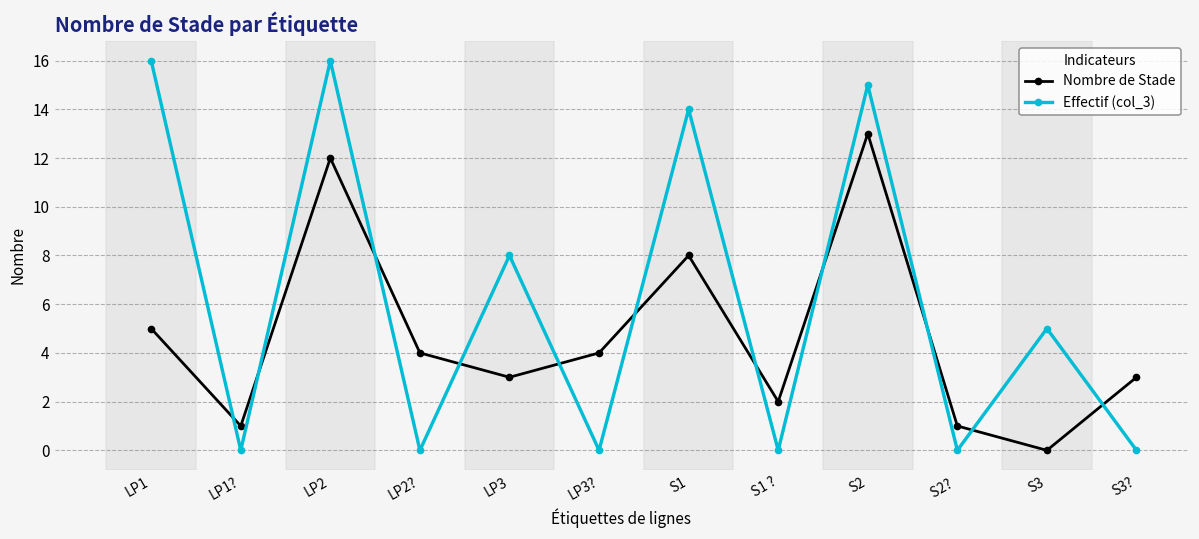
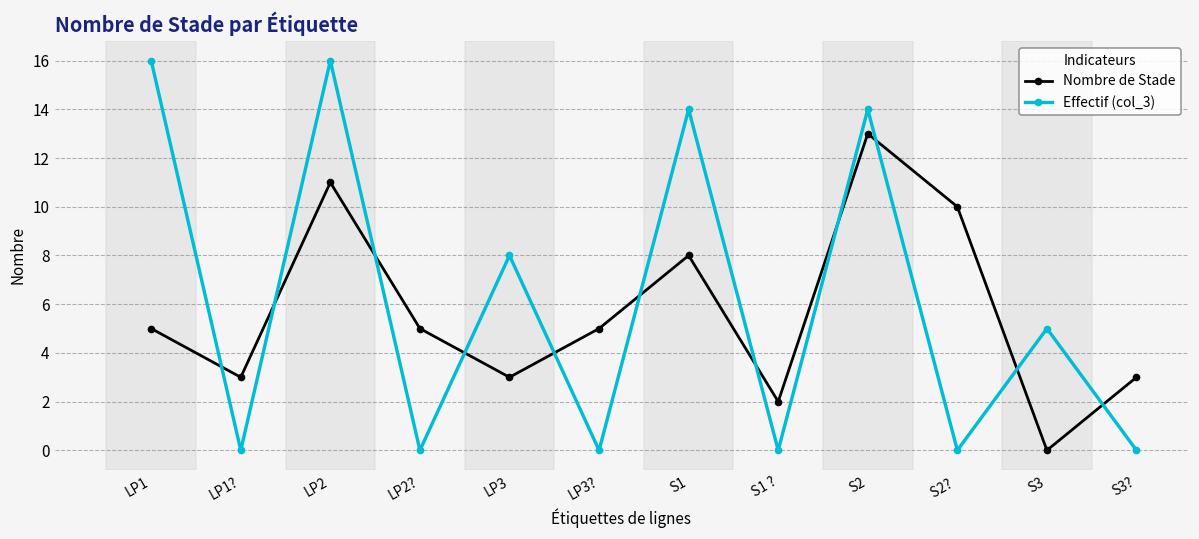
  {
    "Nombre de Stade": {
      "LP1": 5,
-     "LP1?": 1,
-     "LP2": 12,
-     "LP2?": 4,
+     "LP1?": 3,
+     "LP2": 11,
+     "LP2?": 5,
      "LP3": 3,
-     "LP3?": 4,
+     "LP3?": 5,
      "S1": 8,
      "S1 ?": 2,
      "S2": 13,
-     "S2?": 1,
+     "S2?": 10,
      "S3": 0,
      "S3?": 3
    },
    "Effectif (col_3)": {
      "LP1": 16,
      "LP1?": 0,
      "LP2": 16,
      "LP2?": 0,
      "LP3": 8,
      "LP3?": 0,
      "S1": 14,
      "S1 ?": 0,
-     "S2": 15,
+     "S2": 14,
      "S2?": 0,
      "S3": 5,
      "S3?": 0
    }
  }
